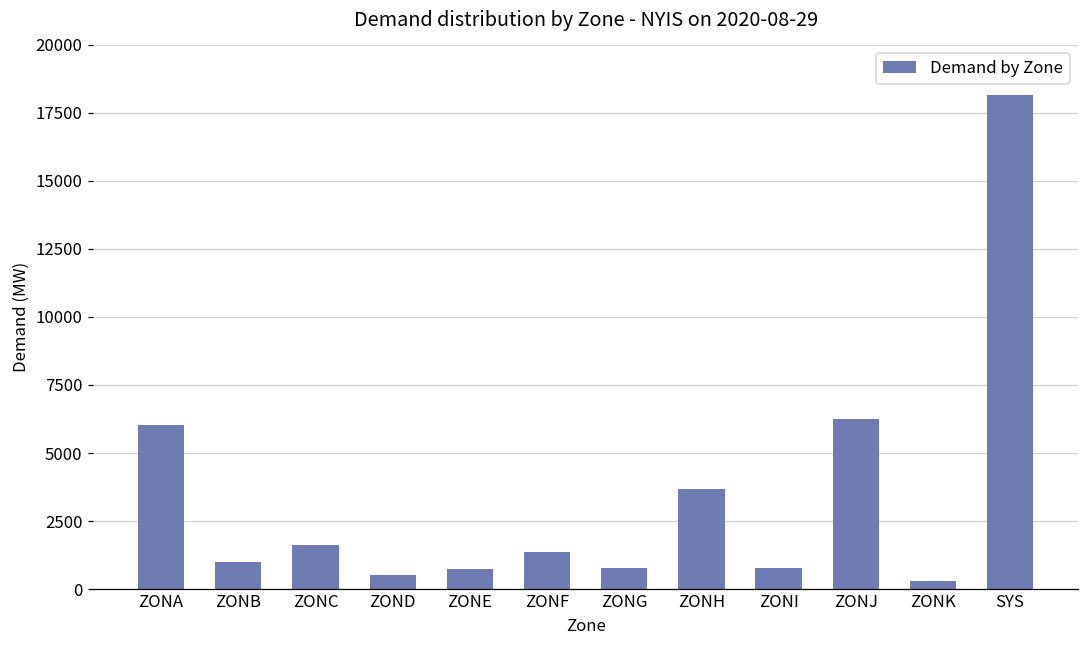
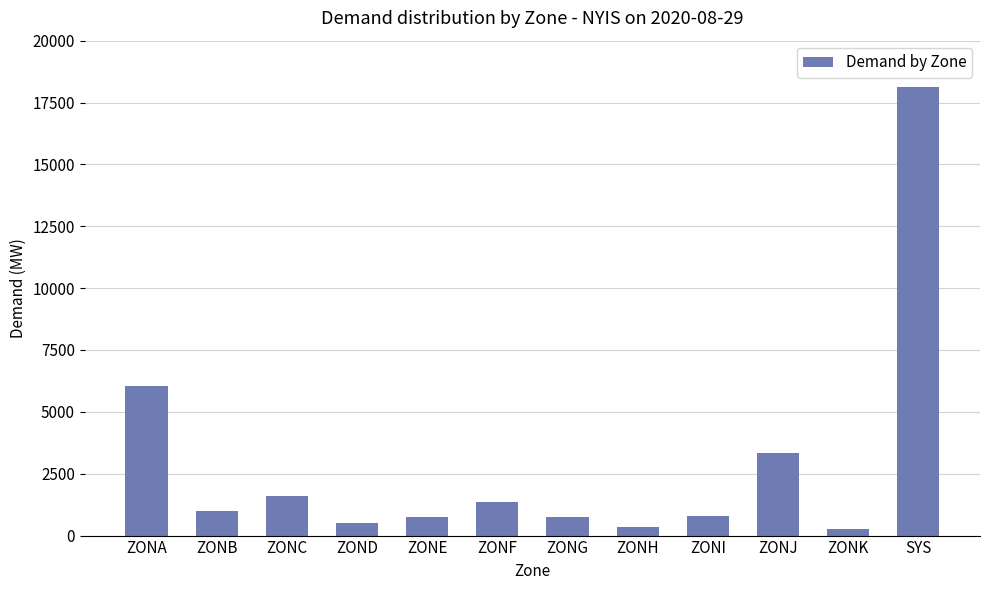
  {
    "ZONA": 6000,
    "ZONB": 1000,
    "ZONC": 1600,
    "ZOND": 500,
    "ZONE": 700,
    "ZONF": 1400,
    "ZONG": 800,
-   "ZONH": 3700,
+   "ZONH": 300,
    "ZONI": 800,
-   "ZONJ": 6300,
+   "ZONJ": 3400,
    "ZONK": 300,
    "SYS": 18100
  }
